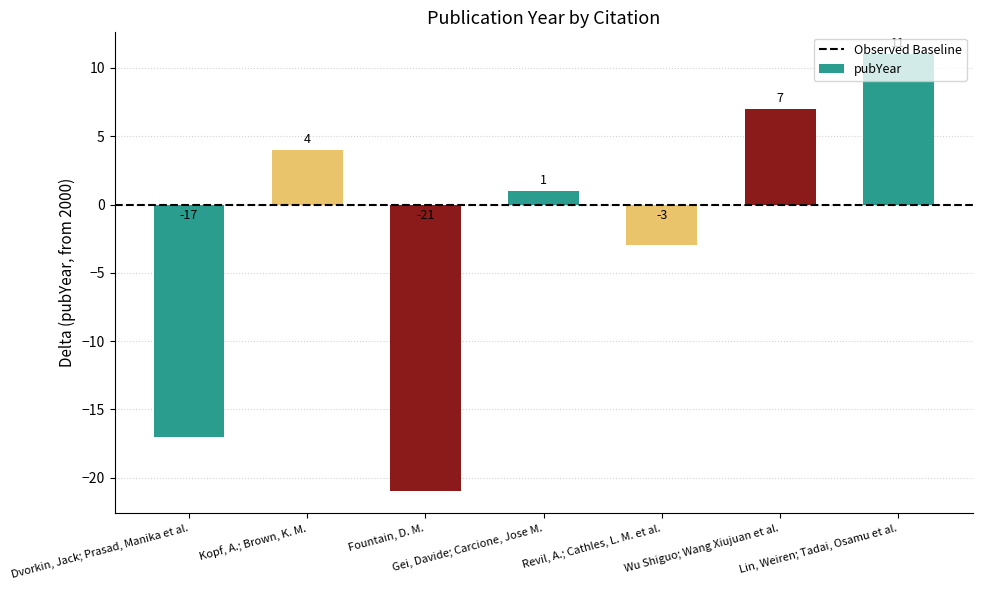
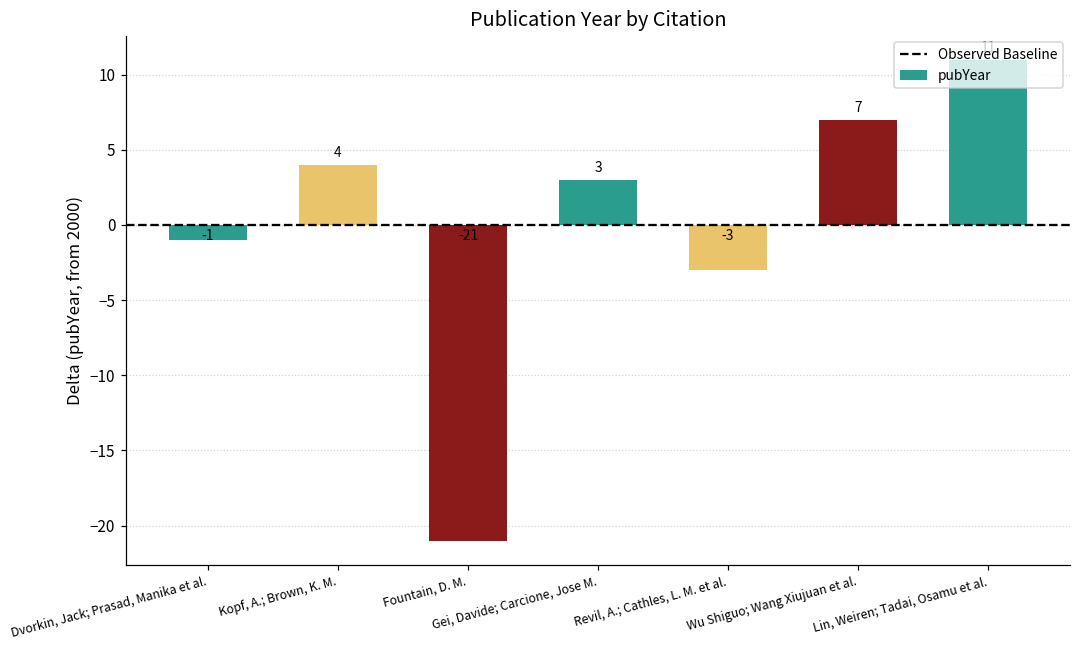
  {
-   "Dvorkin, Jack; Prasad, Manika et al.": -17,
+   "Dvorkin, Jack; Prasad, Manika et al.": -1,
    "Kopf, A.; Brown, K. M.": 4,
    "Fountain, D. M.": -21,
-   "Gei, Davide; Carcione, Jose M.": 1,
+   "Gei, Davide; Carcione, Jose M.": 3,
    "Revil, A.; Cathles, L. M. et al.": -3,
    "Wu Shiguo; Wang Xiujuan et al.": 7
  }
